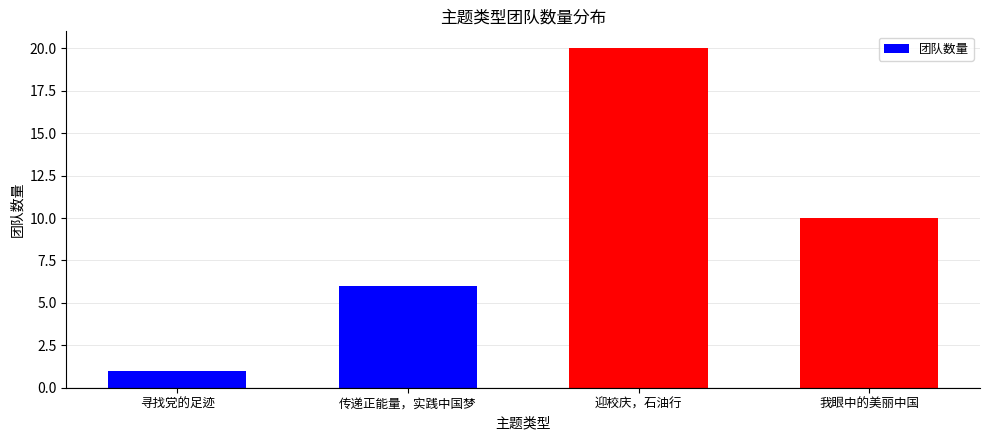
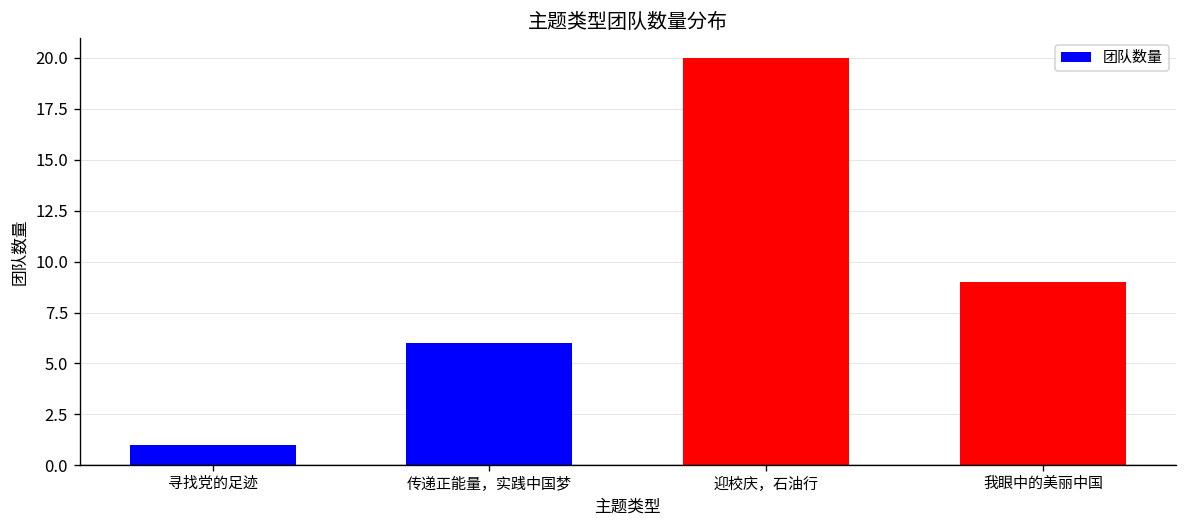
  {
    "寻找党的足迹": 1,
    "传递正能量，实践中国梦": 6,
    "迎校庆，石油行": 20,
-   "我眼中的美丽中国": 10
+   "我眼中的美丽中国": 9
  }
